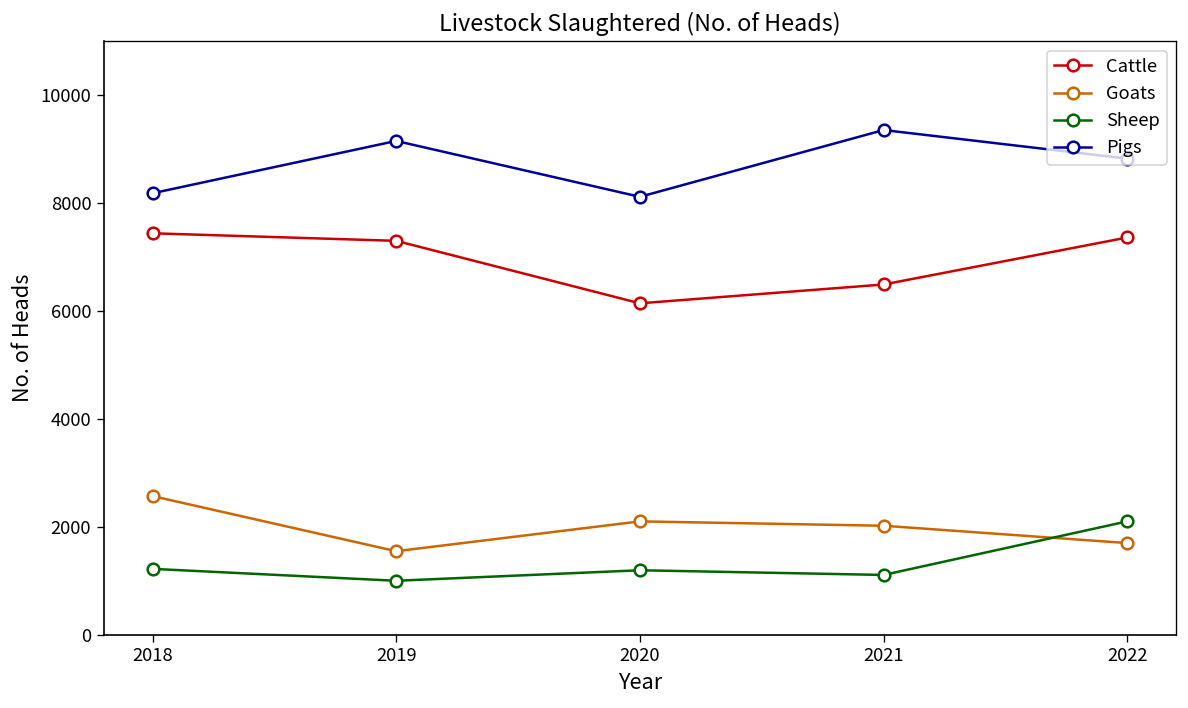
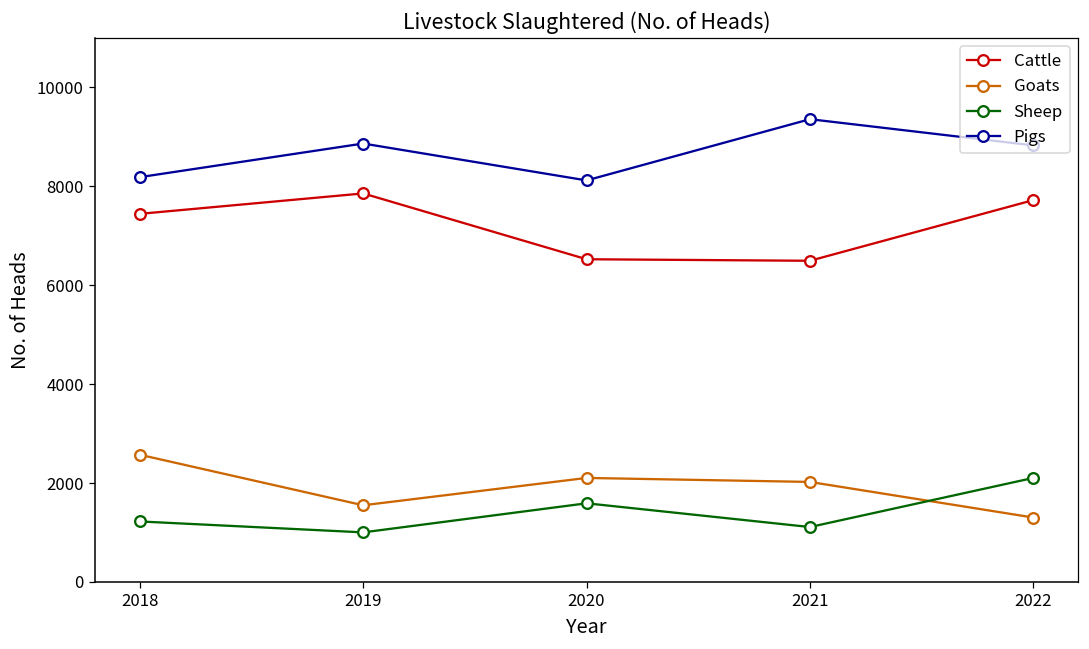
  {
    "Cattle": {
      "2018": 7400,
-     "2019": 7300,
-     "2020": 6100,
+     "2019": 7900,
+     "2020": 6500,
      "2021": 6500,
-     "2022": 7400
+     "2022": 7700
    },
    "Goats": {
      "2018": 2600,
      "2019": 1600,
      "2020": 2100,
      "2021": 2000,
-     "2022": 1700
+     "2022": 1300
    },
    "Sheep": {
      "2018": 1200,
      "2019": 1000,
-     "2020": 1200,
+     "2020": 1600,
      "2021": 1100,
      "2022": 2100
    },
    "Pigs": {
      "2018": 8200,
-     "2019": 9200,
+     "2019": 8900,
      "2020": 8100,
      "2021": 9400
    }
  }
